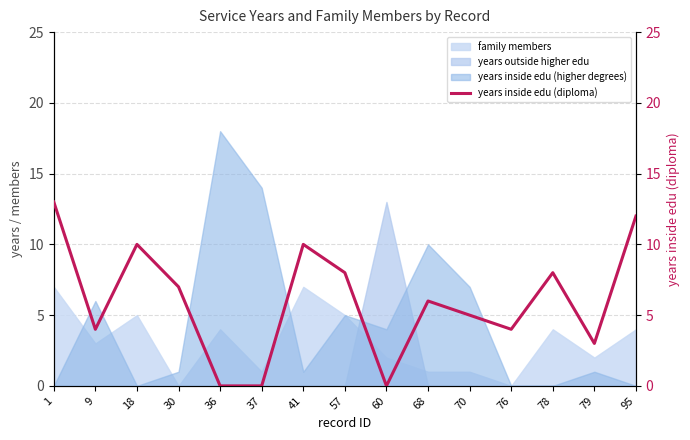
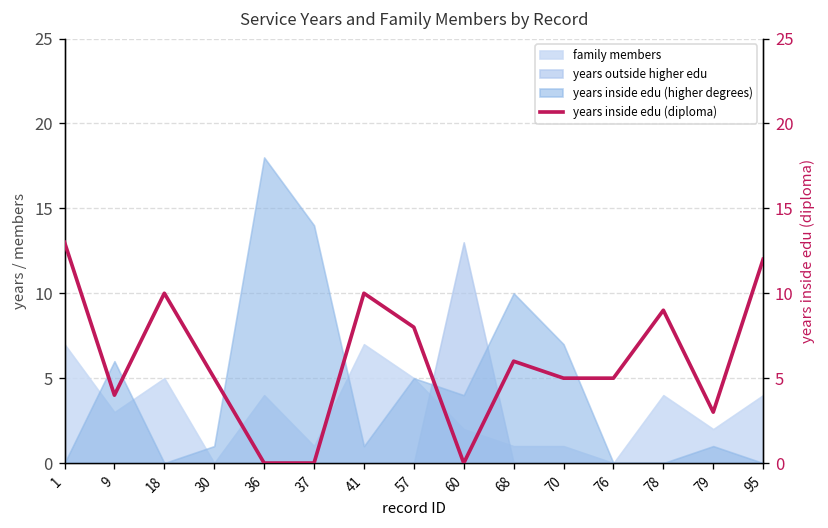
  {
    "years inside edu (diploma)": {
      "1": 13,
      "9": 4,
      "18": 10,
-     "30": 7,
+     "30": 5,
      "36": 0,
      "37": 0,
      "41": 10,
      "57": 8,
      "60": 0,
      "68": 6,
      "70": 5,
-     "76": 4,
-     "78": 8,
+     "76": 5,
+     "78": 9,
      "79": 3,
      "95": 12
    }
  }
